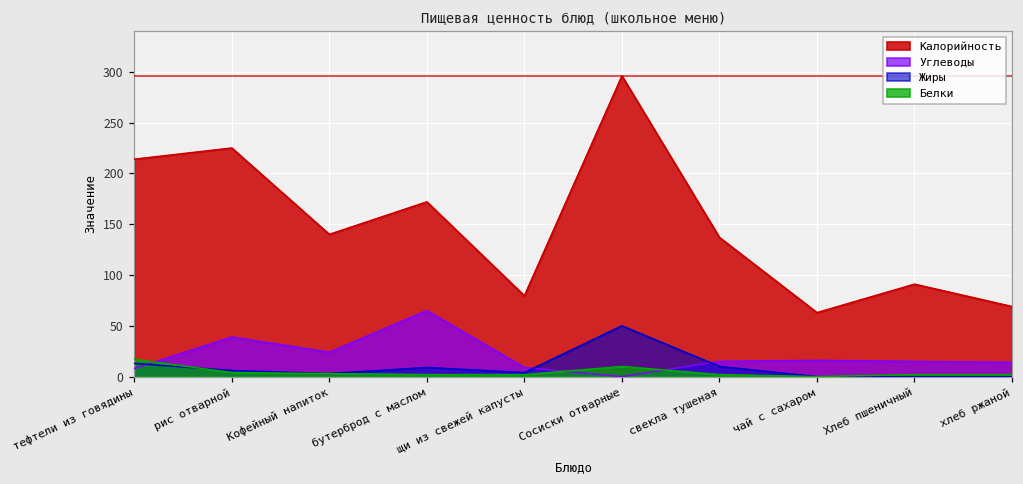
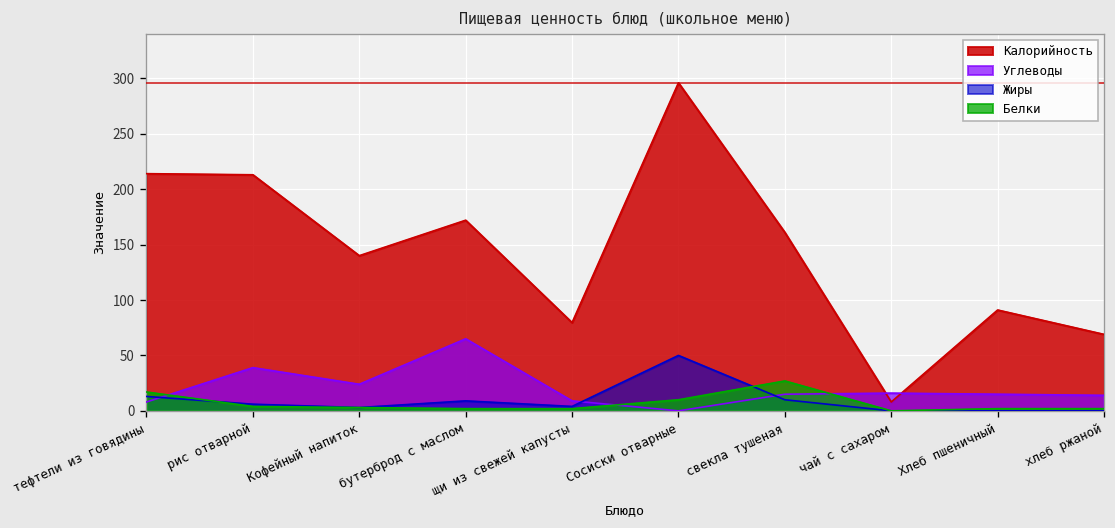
  {
    "Калорийность": {
      "тефтели из говядины": 210,
-     "рис отварной": 230,
+     "рис отварной": 210,
      "Кофейный напиток": 140,
      "бутерброд с маслом": 170,
      "щи из свежей капусты": 80,
      "Сосиски отварные": 300,
-     "свекла тушеная": 140,
-     "чай с сахаром": 60,
+     "свекла тушеная": 160,
+     "чай с сахаром": 10,
      "Хлеб пшеничный": 90,
      "хлеб ржаной": 70
    },
    "Углеводы": {
      "тефтели из говядины": 10,
      "рис отварной": 40,
      "Кофейный напиток": 20,
      "бутерброд с маслом": 70,
      "щи из свежей капусты": 10,
      "Сосиски отварные": 0,
      "свекла тушеная": 20,
      "чай с сахаром": 20,
      "Хлеб пшеничный": 20,
      "хлеб ржаной": 10
    },
    "Жиры": {
      "тефтели из говядины": 10,
      "бутерброд с маслом": 10,
      "Сосиски отварные": 50,
      "свекла тушеная": 10
    },
    "Белки": {
      "тефтели из говядины": 20,
      "бутерброд с маслом": 0,
      "Сосиски отварные": 10,
-     "свекла тушеная": 0
+     "свекла тушеная": 30
    }
  }
